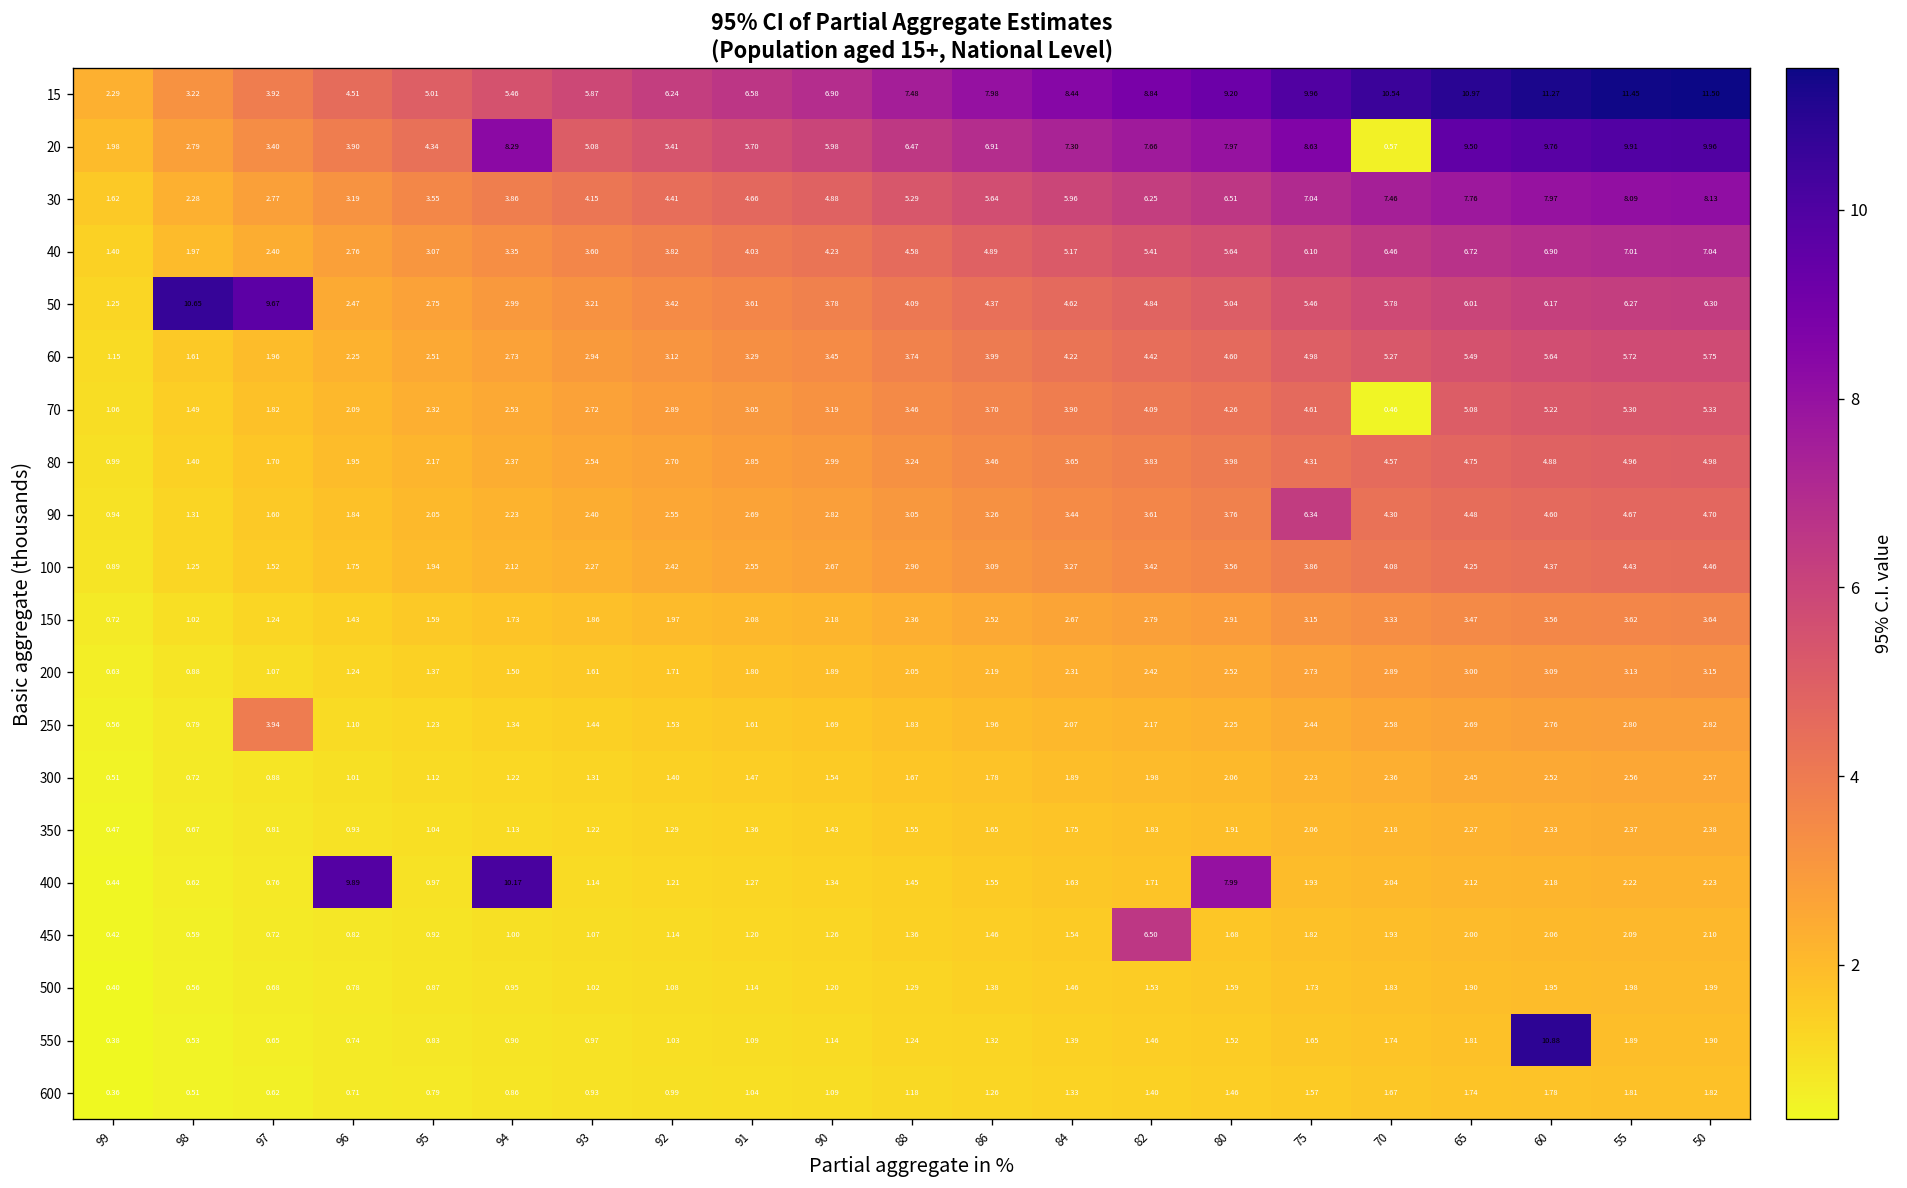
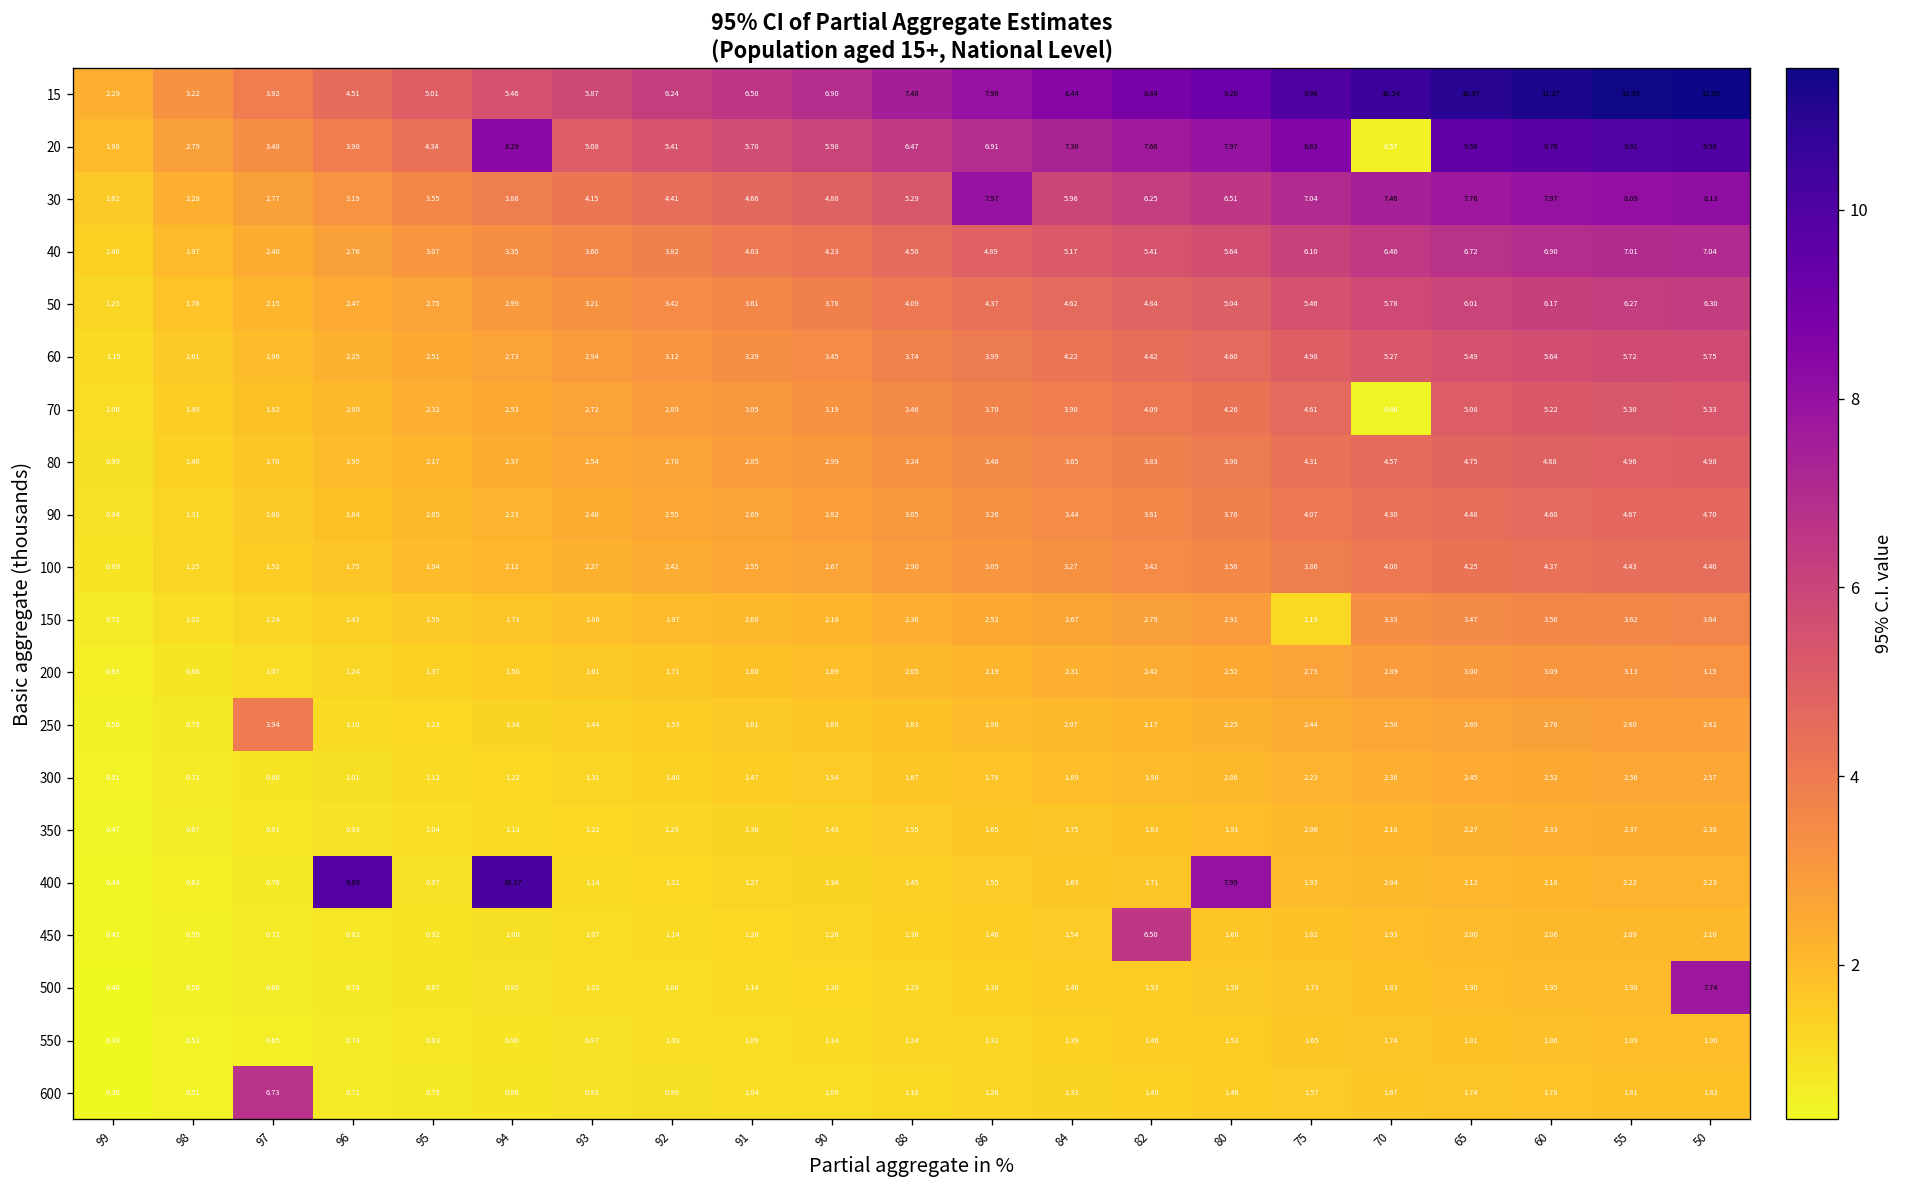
  {
    "30": {
      "99": 1.62,
      "98": 2.28,
      "97": 2.77,
      "96": 3.19,
      "95": 3.55,
      "94": 3.86,
      "93": 4.15,
      "92": 4.41,
      "91": 4.66,
      "90": 4.88,
      "88": 5.29,
-     "86": 5.64,
+     "86": 7.97,
      "84": 5.96,
      "82": 6.25,
      "80": 6.51,
      "75": 7.04,
      "70": 7.46,
      "65": 7.76,
      "60": 7.97,
      "55": 8.09,
      "50": 8.13
    },
    "50": {
      "99": 1.25,
-     "98": 10.65,
-     "97": 9.67,
+     "98": 1.76,
+     "97": 2.15,
      "96": 2.47,
      "95": 2.75,
      "94": 2.99,
      "93": 3.21,
      "92": 3.42,
      "91": 3.61,
      "90": 3.78,
      "88": 4.09,
      "86": 4.37,
      "84": 4.62,
      "82": 4.84,
      "80": 5.04,
      "75": 5.46,
      "70": 5.78,
      "65": 6.01,
      "60": 6.17,
      "55": 6.27,
      "50": 6.30
    },
    "90": {
      "99": 0.94,
      "98": 1.31,
      "97": 1.60,
      "96": 1.84,
      "95": 2.05,
      "94": 2.23,
      "93": 2.40,
      "92": 2.55,
      "91": 2.69,
      "90": 2.82,
      "88": 3.05,
      "86": 3.26,
      "84": 3.44,
      "82": 3.61,
      "80": 3.76,
-     "75": 6.34,
+     "75": 4.07,
      "70": 4.30,
      "65": 4.48,
      "60": 4.60,
      "55": 4.67,
      "50": 4.70
    },
    "150": {
      "99": 0.72,
      "98": 1.02,
      "97": 1.24,
      "96": 1.43,
      "95": 1.59,
      "94": 1.73,
      "93": 1.86,
      "92": 1.97,
      "91": 2.08,
      "90": 2.18,
      "88": 2.36,
      "86": 2.52,
      "84": 2.67,
      "82": 2.79,
      "80": 2.91,
-     "75": 3.15,
+     "75": 1.19,
      "70": 3.33,
      "65": 3.47,
      "60": 3.56,
      "55": 3.62,
      "50": 3.64
    },
    "500": {
      "99": 0.40,
      "98": 0.56,
      "97": 0.68,
      "96": 0.78,
      "95": 0.87,
      "94": 0.95,
      "93": 1.02,
      "92": 1.08,
      "91": 1.14,
      "90": 1.20,
      "88": 1.29,
      "86": 1.38,
      "84": 1.46,
      "82": 1.53,
      "80": 1.59,
      "75": 1.73,
      "70": 1.83,
      "65": 1.90,
      "60": 1.95,
      "55": 1.98,
-     "50": 1.99
+     "50": 7.74
    },
    "550": {
      "99": 0.38,
      "98": 0.53,
      "97": 0.65,
      "96": 0.74,
      "95": 0.83,
      "94": 0.90,
      "93": 0.97,
      "92": 1.03,
      "91": 1.09,
      "90": 1.14,
      "88": 1.24,
      "86": 1.32,
      "84": 1.39,
      "82": 1.46,
      "80": 1.52,
      "75": 1.65,
      "70": 1.74,
      "65": 1.81,
-     "60": 10.88,
+     "60": 1.86,
      "55": 1.89,
      "50": 1.90
    },
    "600": {
      "99": 0.36,
      "98": 0.51,
-     "97": 0.62,
+     "97": 6.73,
      "96": 0.71,
      "95": 0.79,
      "94": 0.86,
      "93": 0.93,
      "92": 0.99,
      "91": 1.04,
      "90": 1.09,
      "88": 1.18,
      "86": 1.26,
      "84": 1.33,
      "82": 1.40,
      "80": 1.46,
      "75": 1.57,
      "70": 1.67,
      "65": 1.74,
      "60": 1.78,
      "55": 1.81,
      "50": 1.82
    }
  }
